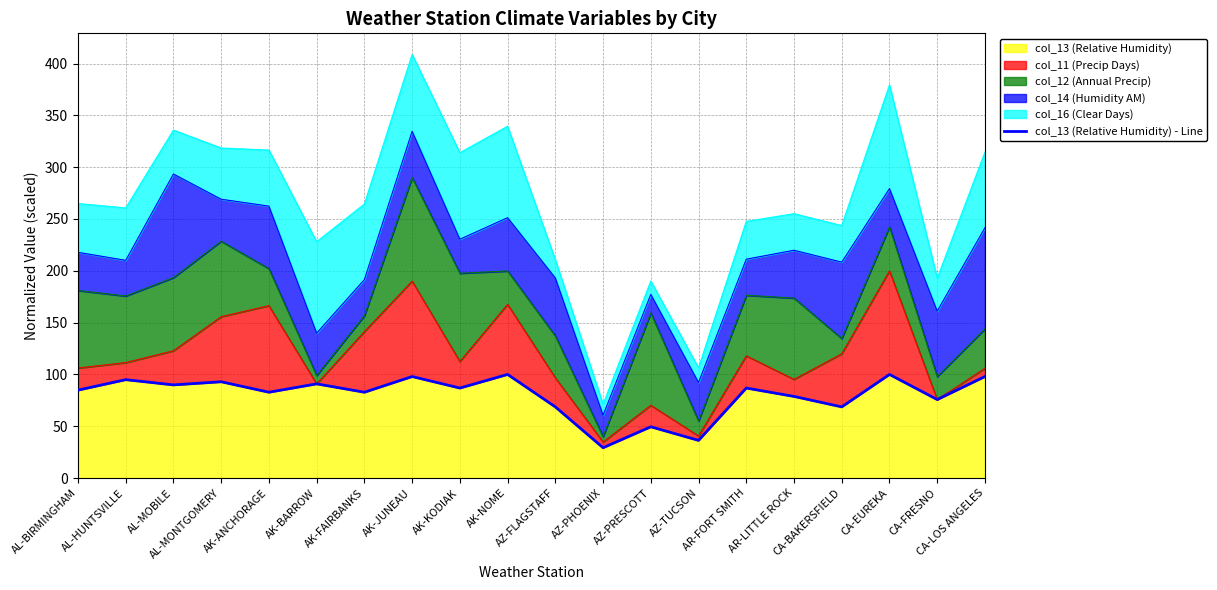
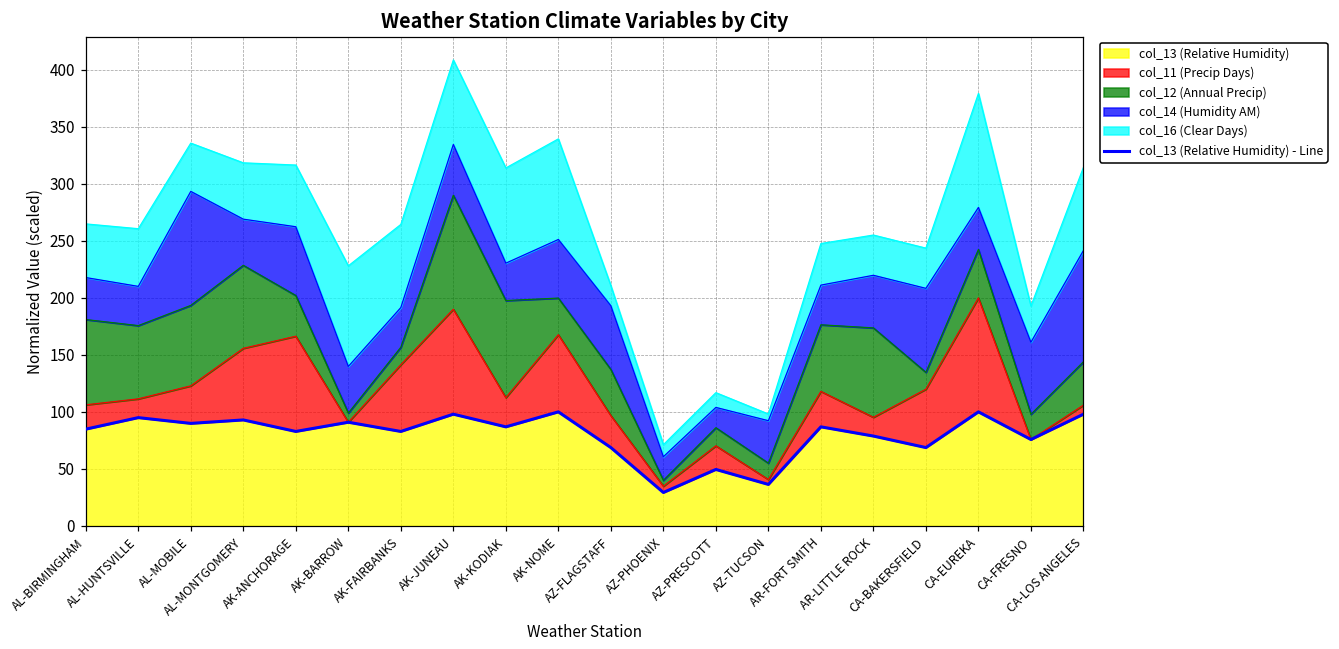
  {
    "col_13 (Relative Humidity)": {
      "AL-BIRMINGHAM": 85,
      "AL-HUNTSVILLE": 95,
      "AL-MOBILE": 90,
      "AL-MONTGOMERY": 93,
      "AK-ANCHORAGE": 83,
      "AK-FAIRBANKS": 83,
      "AK-JUNEAU": 98,
      "AK-KODIAK": 87,
      "AK-NOME": 100,
      "AZ-FLAGSTAFF": 69,
      "AZ-PHOENIX": 29,
      "AZ-PRESCOTT": 49,
      "AZ-TUCSON": 36,
      "AR-FORT SMITH": 87,
      "AR-LITTLE ROCK": 79,
      "CA-BAKERSFIELD": 69,
      "CA-EUREKA": 100,
      "CA-LOS ANGELES": 98
    },
    "col_11 (Precip Days)": {
      "AL-BIRMINGHAM": 21,
      "AL-HUNTSVILLE": 16,
      "AL-MOBILE": 33,
      "AL-MONTGOMERY": 63,
      "AK-ANCHORAGE": 84,
      "AK-FAIRBANKS": 59,
      "AK-JUNEAU": 92,
      "AK-KODIAK": 26,
      "AK-NOME": 68,
      "AZ-FLAGSTAFF": 28,
      "AZ-PHOENIX": 5,
      "AZ-PRESCOTT": 21,
      "AZ-TUCSON": 4,
      "AR-FORT SMITH": 31,
      "AR-LITTLE ROCK": 16,
      "CA-BAKERSFIELD": 51,
      "CA-EUREKA": 100,
      "CA-LOS ANGELES": 8
    },
    "col_12 (Annual Precip)": {
      "AL-BIRMINGHAM": 75,
      "AL-HUNTSVILLE": 64,
      "AL-MOBILE": 71,
      "AL-MONTGOMERY": 73,
      "AK-ANCHORAGE": 36,
      "AK-BARROW": 8,
      "AK-FAIRBANKS": 15,
      "AK-JUNEAU": 100,
      "AK-KODIAK": 85,
      "AK-NOME": 32,
      "AZ-FLAGSTAFF": 40,
      "AZ-PHOENIX": 5,
-     "AZ-PRESCOTT": 89,
+     "AZ-PRESCOTT": 16,
      "AZ-TUCSON": 14,
      "AR-FORT SMITH": 58,
      "AR-LITTLE ROCK": 78,
      "CA-BAKERSFIELD": 15,
      "CA-EUREKA": 42,
      "CA-FRESNO": 22,
      "CA-LOS ANGELES": 38
    },
    "col_14 (Humidity AM)": {
      "AL-BIRMINGHAM": 37,
      "AL-HUNTSVILLE": 34,
      "AL-MOBILE": 100,
      "AL-MONTGOMERY": 40,
      "AK-ANCHORAGE": 60,
      "AK-BARROW": 41,
      "AK-FAIRBANKS": 35,
      "AK-JUNEAU": 45,
      "AK-KODIAK": 33,
      "AK-NOME": 51,
      "AZ-FLAGSTAFF": 56,
      "AZ-PHOENIX": 21,
      "AZ-PRESCOTT": 18,
      "AZ-TUCSON": 37,
      "AR-FORT SMITH": 35,
      "AR-LITTLE ROCK": 46,
      "CA-BAKERSFIELD": 74,
      "CA-EUREKA": 37,
      "CA-FRESNO": 63,
      "CA-LOS ANGELES": 98
    },
    "col_16 (Clear Days)": {
      "AL-BIRMINGHAM": 47,
      "AL-HUNTSVILLE": 51,
      "AL-MOBILE": 42,
      "AL-MONTGOMERY": 49,
      "AK-ANCHORAGE": 54,
      "AK-BARROW": 88,
      "AK-FAIRBANKS": 73,
      "AK-JUNEAU": 74,
      "AK-KODIAK": 84,
      "AK-NOME": 88,
      "AZ-FLAGSTAFF": 18,
      "AZ-PHOENIX": 11,
      "AZ-PRESCOTT": 13,
-     "AZ-TUCSON": 14,
+     "AZ-TUCSON": 6,
      "AR-FORT SMITH": 36,
      "AR-LITTLE ROCK": 35,
      "CA-BAKERSFIELD": 35,
      "CA-EUREKA": 100,
      "CA-FRESNO": 32,
      "CA-LOS ANGELES": 73
    }
  }
